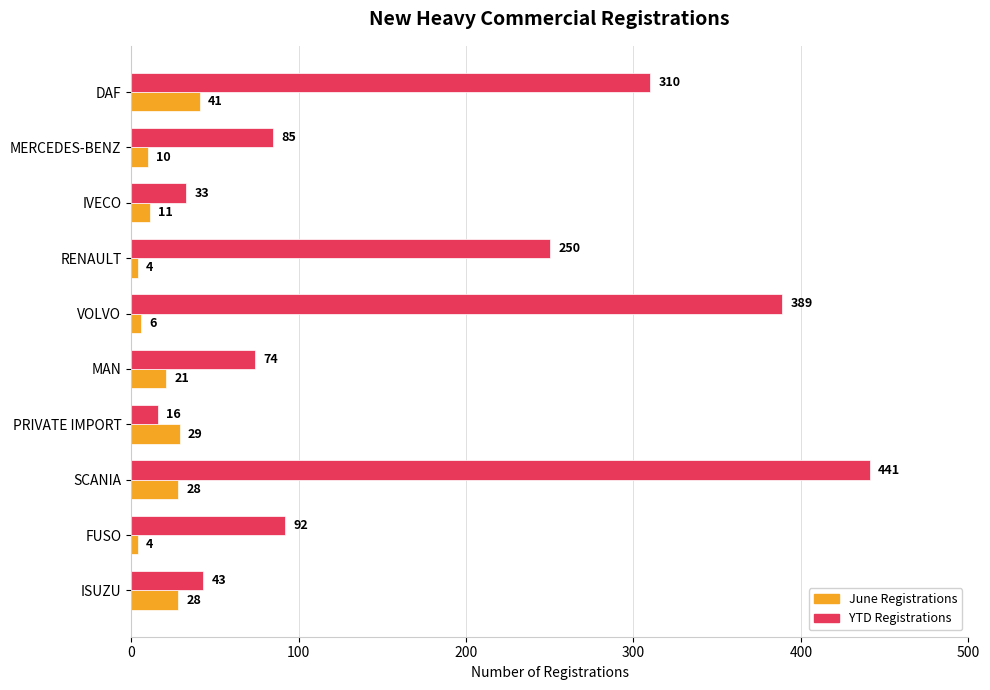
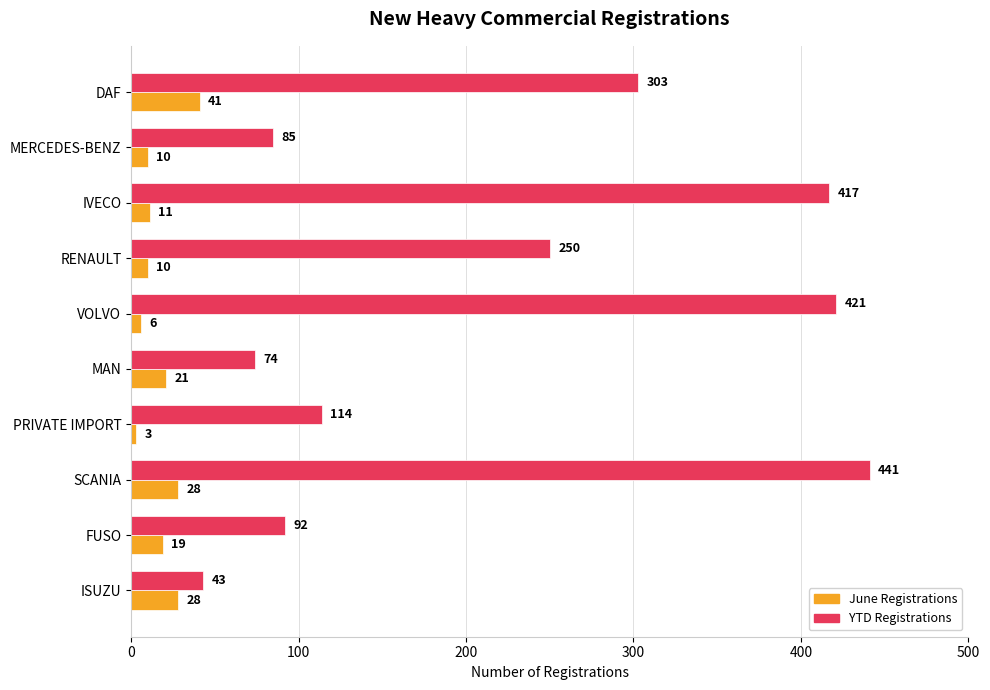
  {
    "June Registrations": {
      "DAF": 41,
      "MERCEDES-BENZ": 10,
      "IVECO": 11,
-     "RENAULT": 4,
+     "RENAULT": 10,
      "VOLVO": 6,
      "MAN": 21,
-     "PRIVATE IMPORT": 29,
+     "PRIVATE IMPORT": 3,
      "SCANIA": 28,
-     "FUSO": 4,
+     "FUSO": 19,
      "ISUZU": 28
    },
    "YTD Registrations": {
-     "DAF": 310,
+     "DAF": 303,
      "MERCEDES-BENZ": 85,
-     "IVECO": 33,
+     "IVECO": 417,
      "RENAULT": 250,
-     "VOLVO": 389,
+     "VOLVO": 421,
      "MAN": 74,
-     "PRIVATE IMPORT": 16,
+     "PRIVATE IMPORT": 114,
      "SCANIA": 441,
      "FUSO": 92,
      "ISUZU": 43
    }
  }
